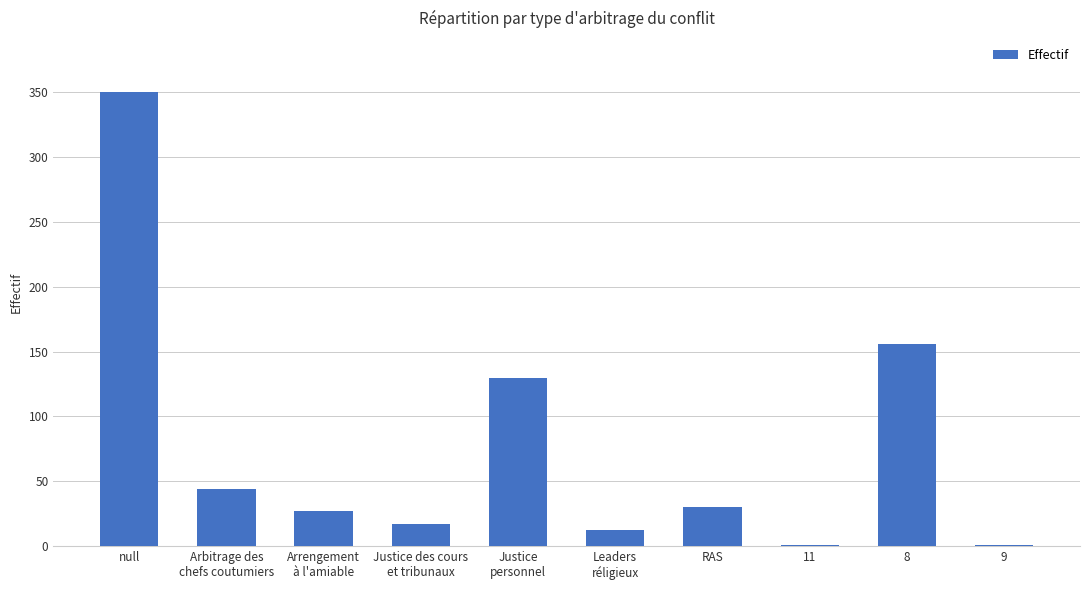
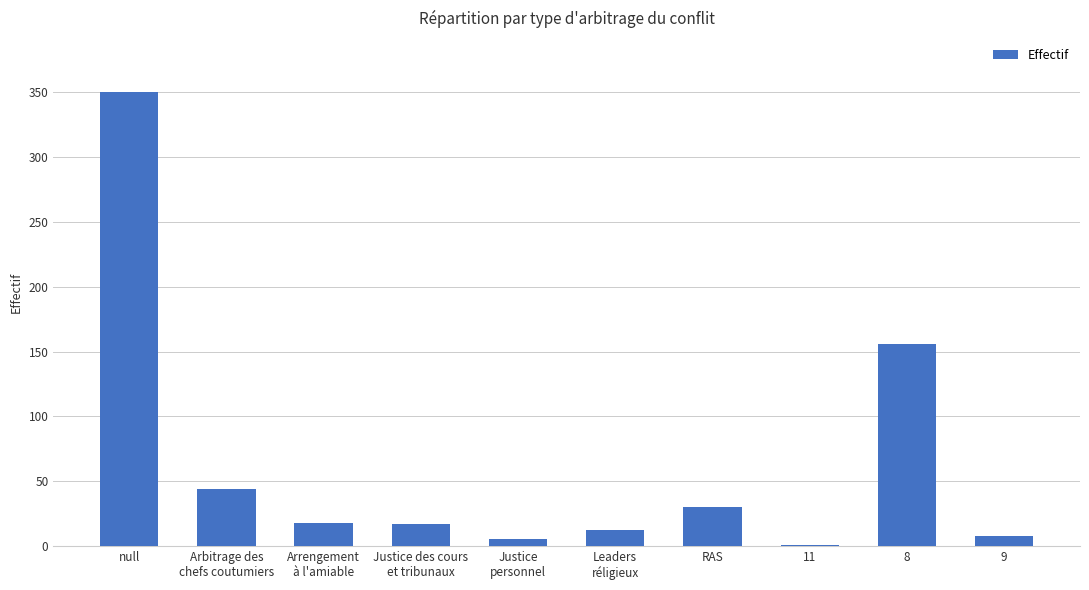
  {
    "null": 350,
    "Arbitrage des chefs coutumiers": 44,
-   "Arrengement à l'amiable": 27,
+   "Arrengement à l'amiable": 18,
    "Justice des cours et tribunaux": 17,
-   "Justice personnel": 130,
+   "Justice personnel": 5,
    "Leaders réligieux": 12,
    "RAS": 30,
    "8": 156,
-   "9": 1
+   "9": 8
  }
